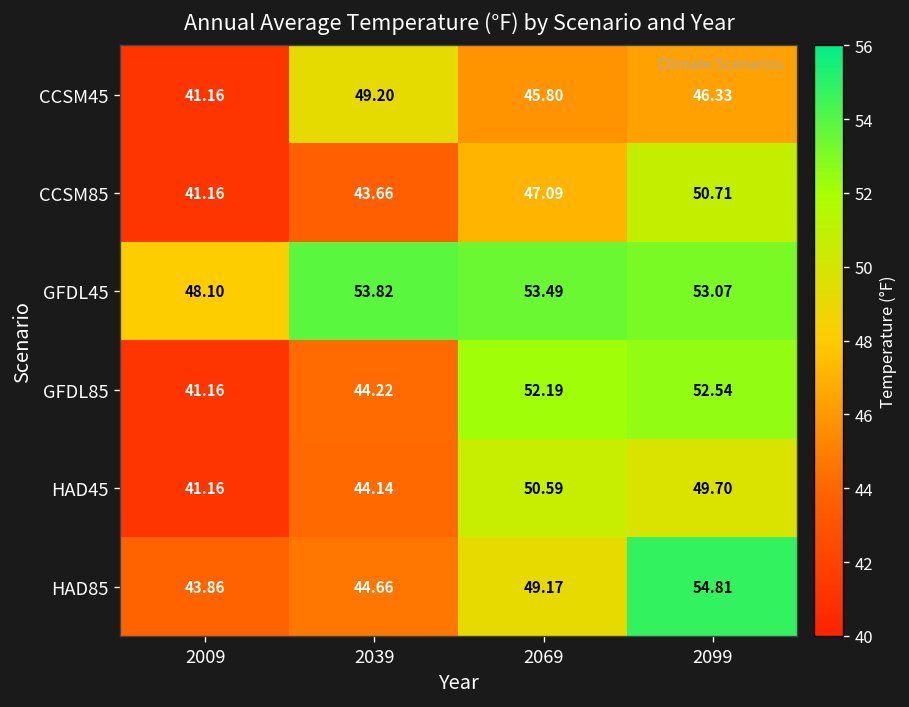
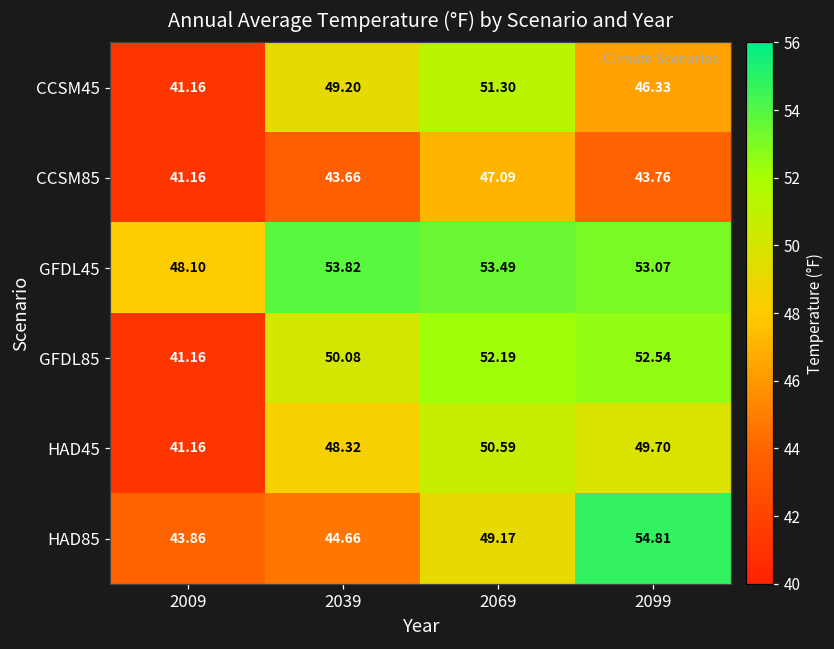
  {
    "CCSM45": {
      "2009": 41.16,
      "2039": 49.20,
-     "2069": 45.80
+     "2069": 51.30
    },
    "CCSM85": {
      "2009": 41.16,
      "2039": 43.66,
      "2069": 47.09,
-     "2099": 50.71
+     "2099": 43.76
    },
    "GFDL45": {
      "2009": 48.10,
      "2039": 53.82,
      "2069": 53.49,
      "2099": 53.07
    },
    "GFDL85": {
      "2009": 41.16,
-     "2039": 44.22,
+     "2039": 50.08,
      "2069": 52.19,
      "2099": 52.54
    },
    "HAD45": {
      "2009": 41.16,
-     "2039": 44.14,
+     "2039": 48.32,
      "2069": 50.59,
      "2099": 49.70
    },
    "HAD85": {
      "2009": 43.86,
      "2039": 44.66,
      "2069": 49.17,
      "2099": 54.81
    }
  }
